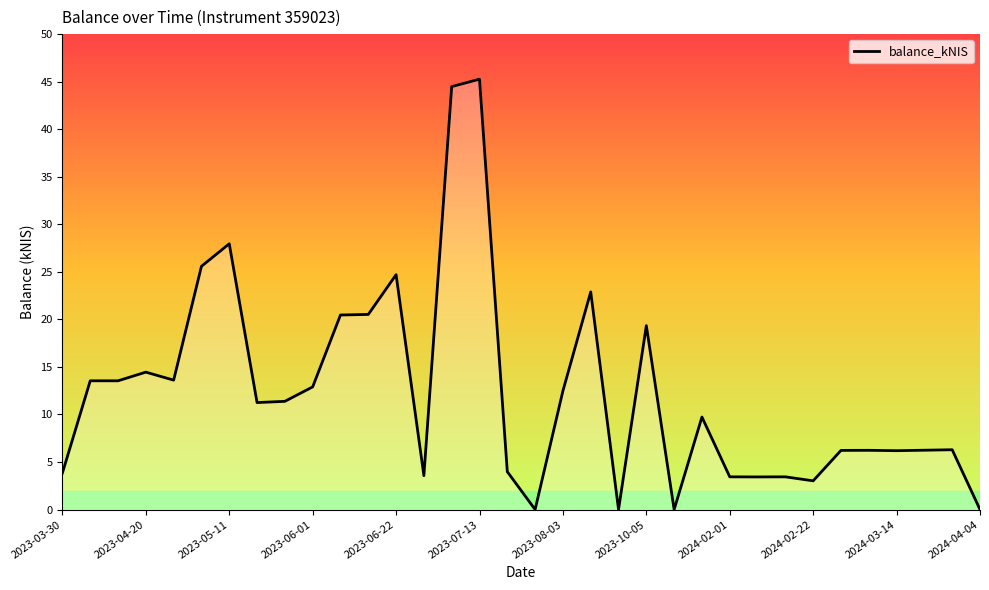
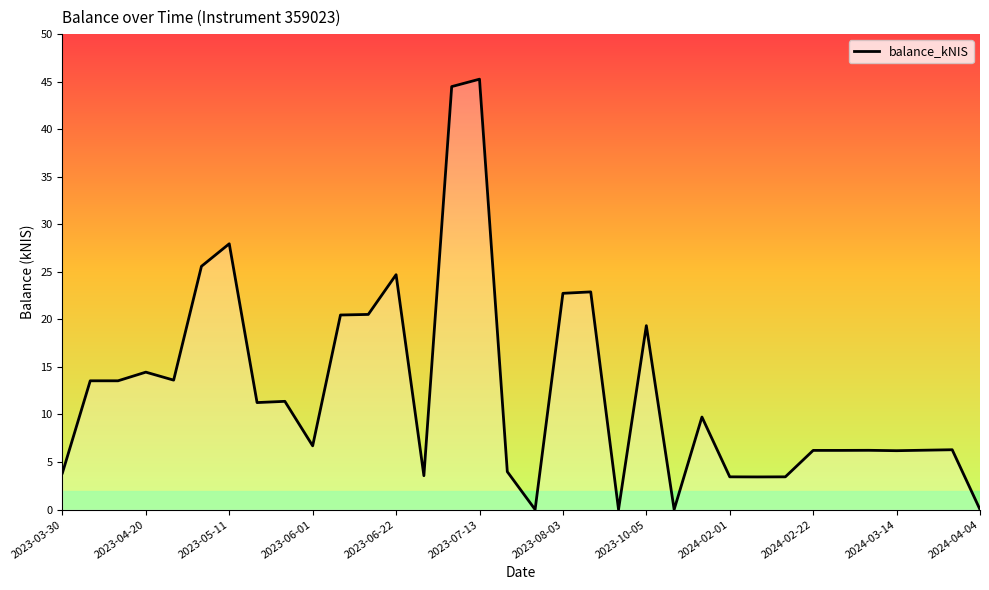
  {
    "2023-03-30": 4,
    "2023-04-20": 14,
    "2023-05-11": 28,
-   "2023-06-01": 13,
+   "2023-06-01": 7,
    "2023-06-22": 25,
    "2023-07-13": 45,
-   "2023-08-03": 12,
+   "2023-08-03": 23,
    "2023-10-05": 19,
    "2024-02-01": 3,
-   "2024-02-22": 3,
+   "2024-02-22": 6,
    "2024-03-14": 6
  }
